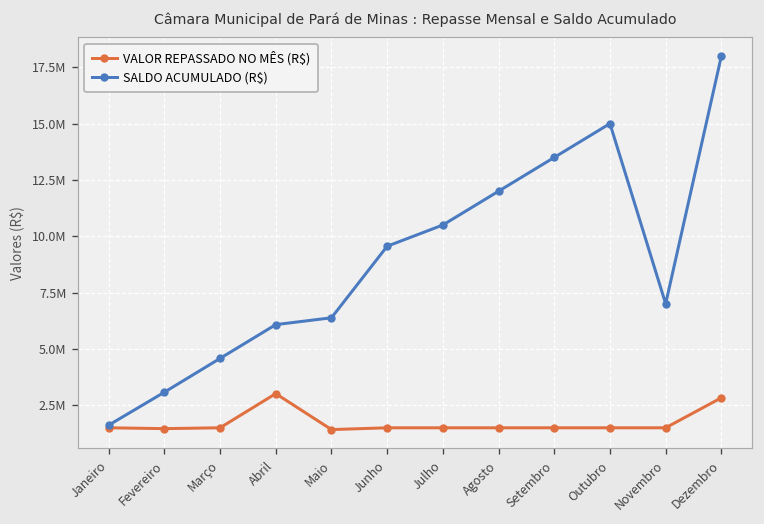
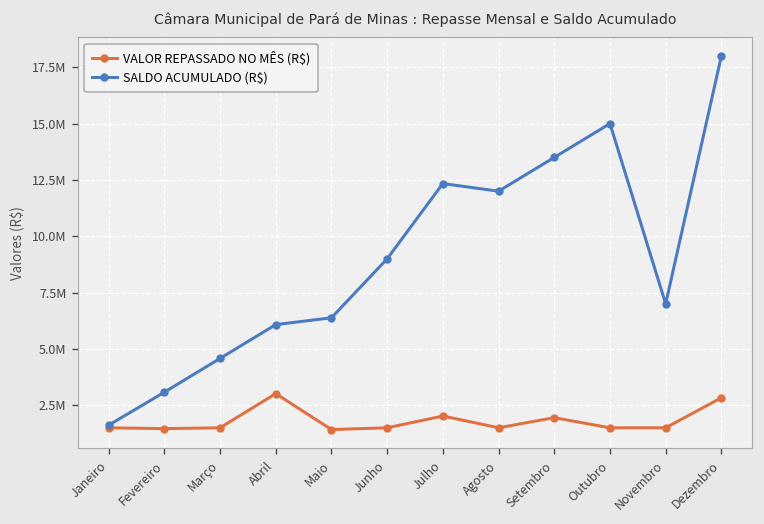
  {
    "VALOR REPASSADO NO MÊS (R$)": {
      "Fevereiro": 1500000,
      "Março": 1500000,
      "Abril": 3000000,
      "Maio": 1400000,
      "Junho": 1500000,
-     "Julho": 1500000,
+     "Julho": 2000000,
      "Agosto": 1500000,
-     "Setembro": 1500000,
+     "Setembro": 1900000,
      "Outubro": 1500000,
      "Novembro": 1500000,
      "Dezembro": 2800000
    },
    "SALDO ACUMULADO (R$)": {
      "Fevereiro": 3100000,
      "Março": 4600000,
      "Abril": 6100000,
      "Maio": 6400000,
-     "Junho": 9600000,
-     "Julho": 10500000,
+     "Junho": 9000000,
+     "Julho": 12300000,
      "Agosto": 12000000,
      "Setembro": 13500000,
      "Outubro": 15000000,
      "Novembro": 7000000,
      "Dezembro": 18000000
    }
  }
